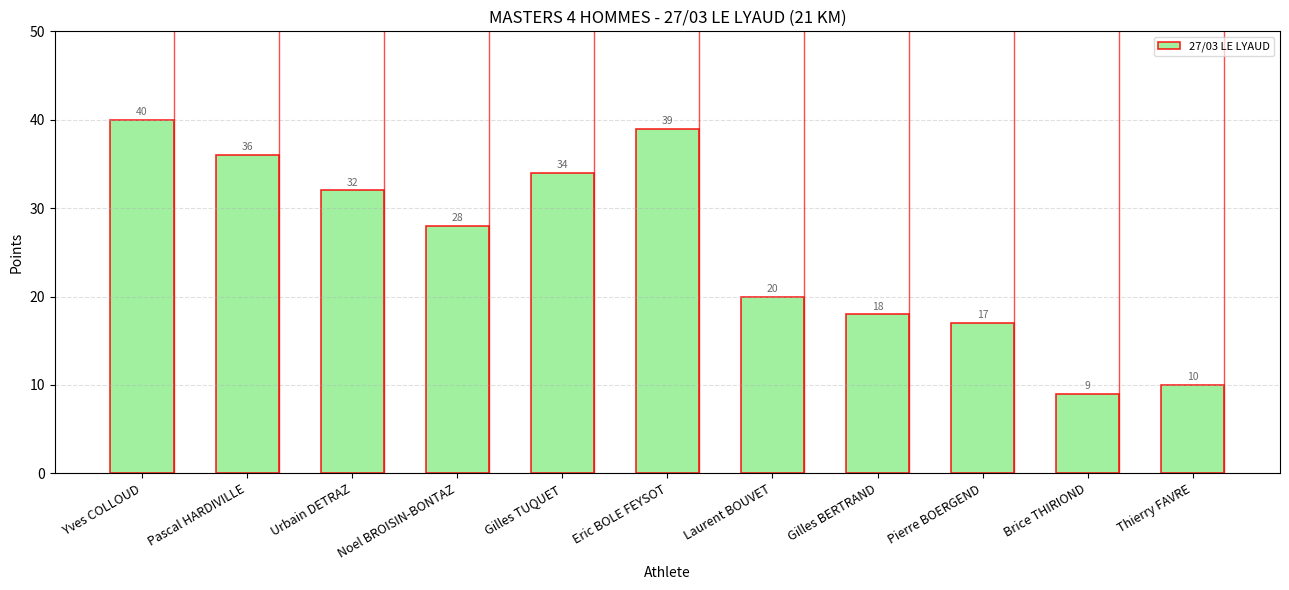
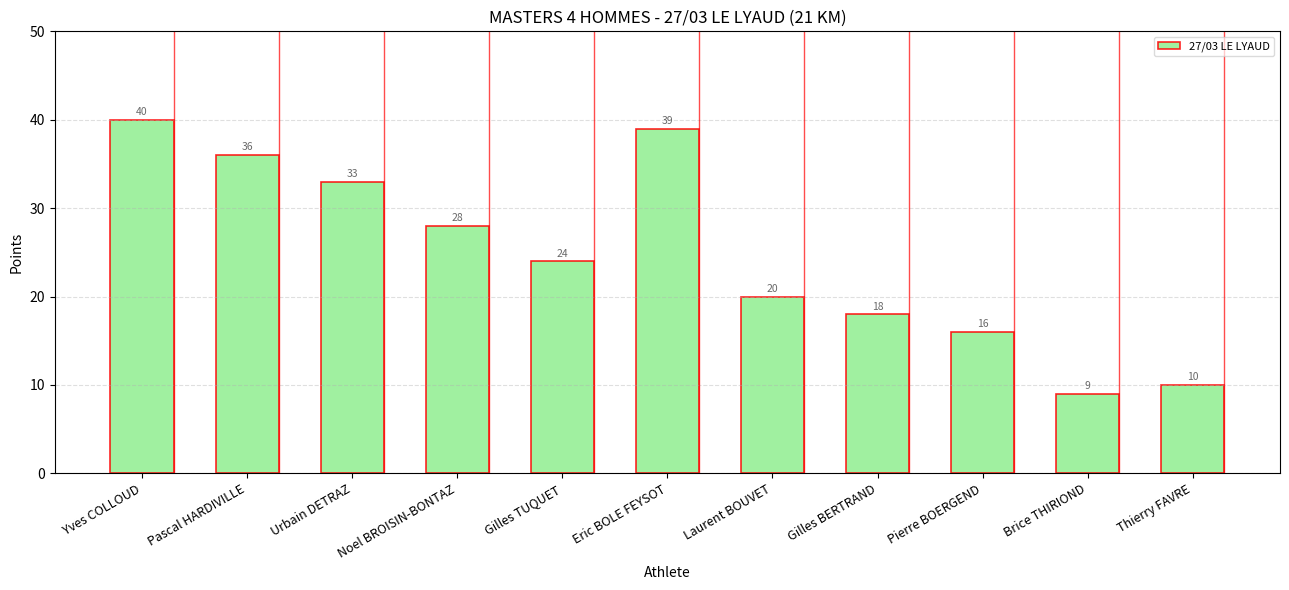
  {
    "Yves COLLOUD": 40,
    "Pascal HARDIVILLE": 36,
-   "Urbain DETRAZ": 32,
+   "Urbain DETRAZ": 33,
    "Noel BROISIN-BONTAZ": 28,
-   "Gilles TUQUET": 34,
+   "Gilles TUQUET": 24,
    "Eric BOLE FEYSOT": 39,
    "Laurent BOUVET": 20,
    "Gilles BERTRAND": 18,
-   "Pierre BOERGEND": 17,
+   "Pierre BOERGEND": 16,
    "Brice THIRIOND": 9,
    "Thierry FAVRE": 10
  }
